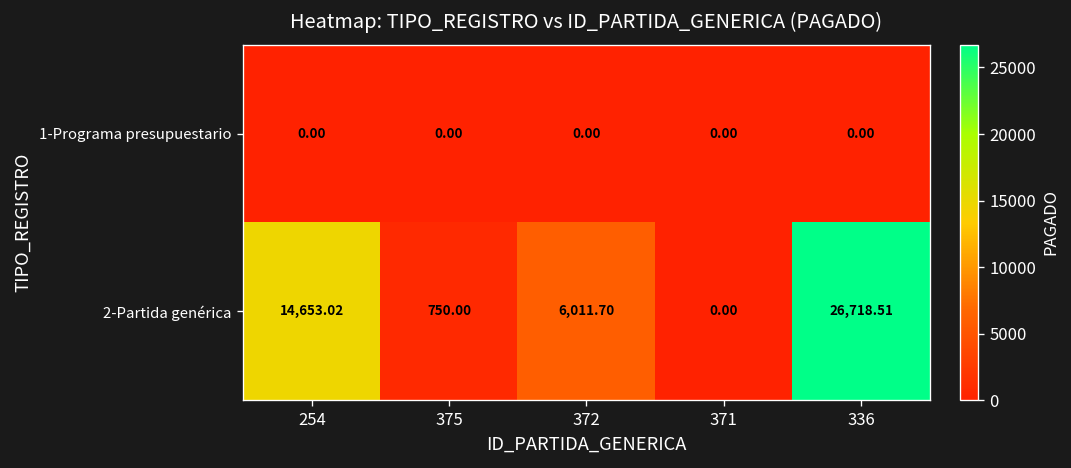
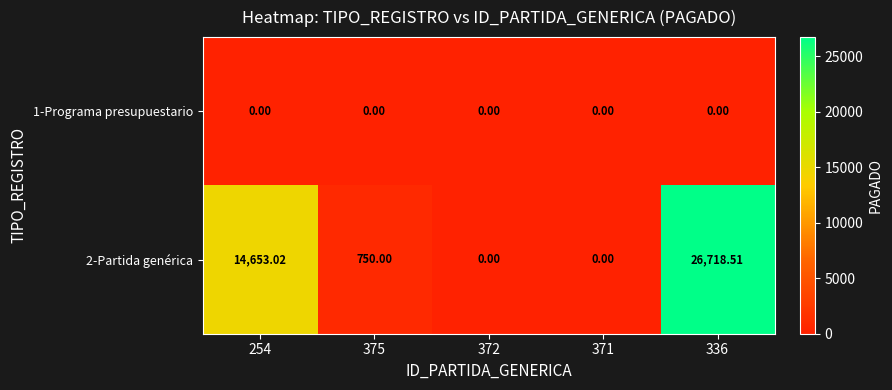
  {
    "1-Programa presupuestario": {
      "254": "0.00",
      "375": "0.00",
      "372": "0.00",
      "371": "0.00",
      "336": "0.00"
    },
    "2-Partida genérica": {
      "254": "14,653.02",
      "375": "750.00",
-     "372": "6,011.70",
+     "372": "0.00",
      "371": "0.00",
      "336": "26,718.51"
    }
  }
